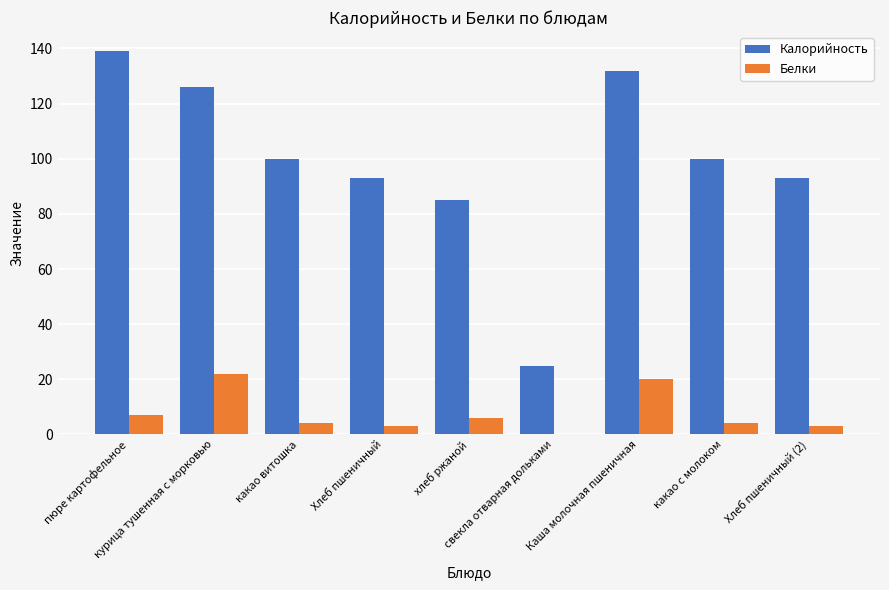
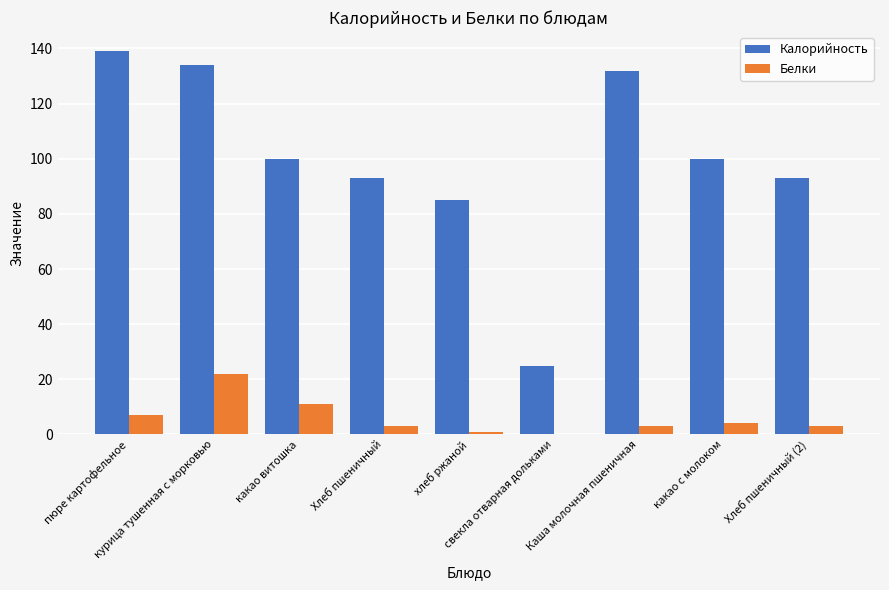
  {
    "Калорийность": {
      "пюре картофельное": 139,
-     "курица тушенная с морковью": 126,
+     "курица тушенная с морковью": 134,
      "какао витошка": 100,
      "Хлеб пшеничный": 93,
      "хлеб ржаной": 85,
      "свекла отварная дольками": 25,
      "Каша молочная пшеничная": 132,
      "какао с молоком": 100,
      "Хлеб пшеничный (2)": 93
    },
    "Белки": {
      "пюре картофельное": 7,
      "курица тушенная с морковью": 22,
-     "какао витошка": 4,
+     "какао витошка": 11,
      "Хлеб пшеничный": 3,
-     "хлеб ржаной": 6,
+     "хлеб ржаной": 1,
      "свекла отварная дольками": 0,
-     "Каша молочная пшеничная": 20,
+     "Каша молочная пшеничная": 3,
      "какао с молоком": 4,
      "Хлеб пшеничный (2)": 3
    }
  }
